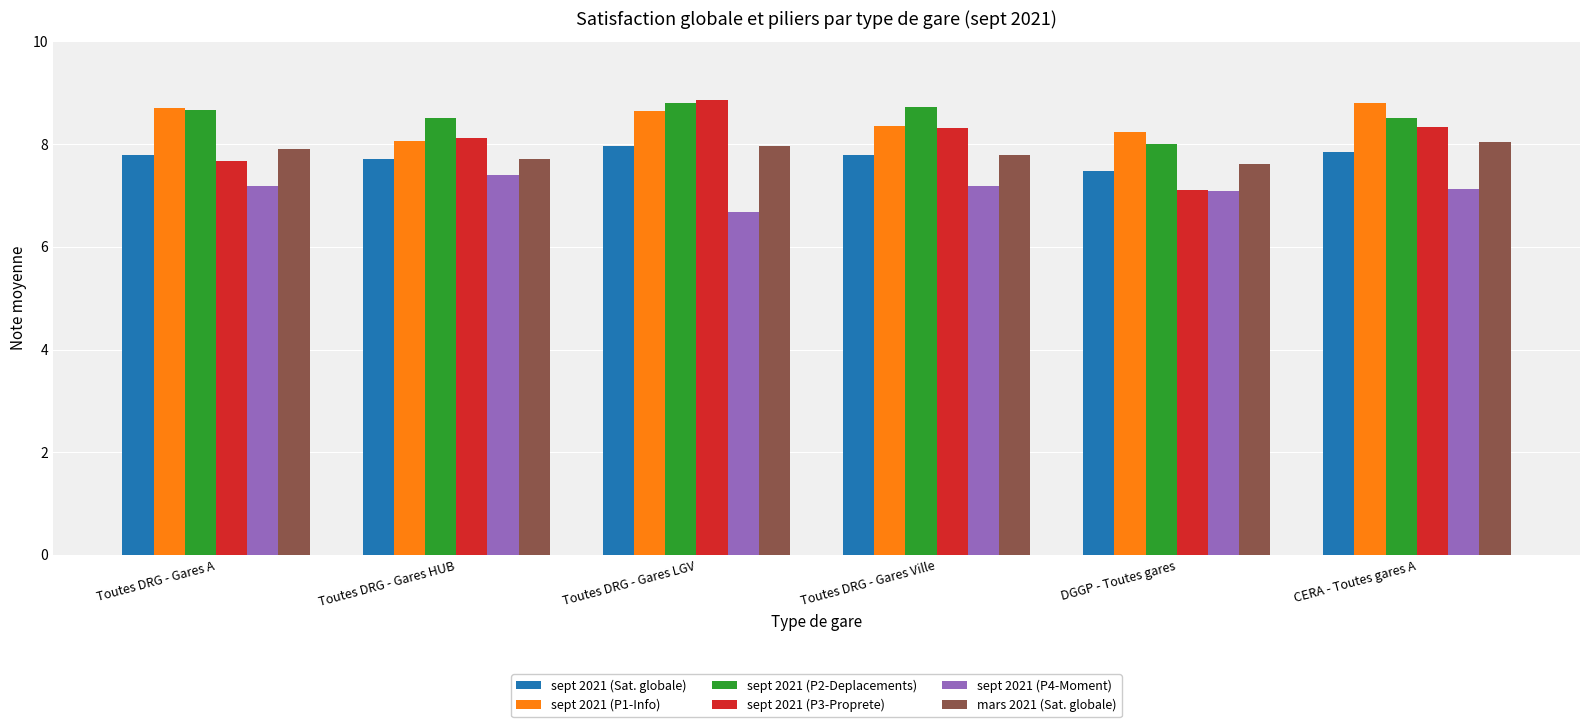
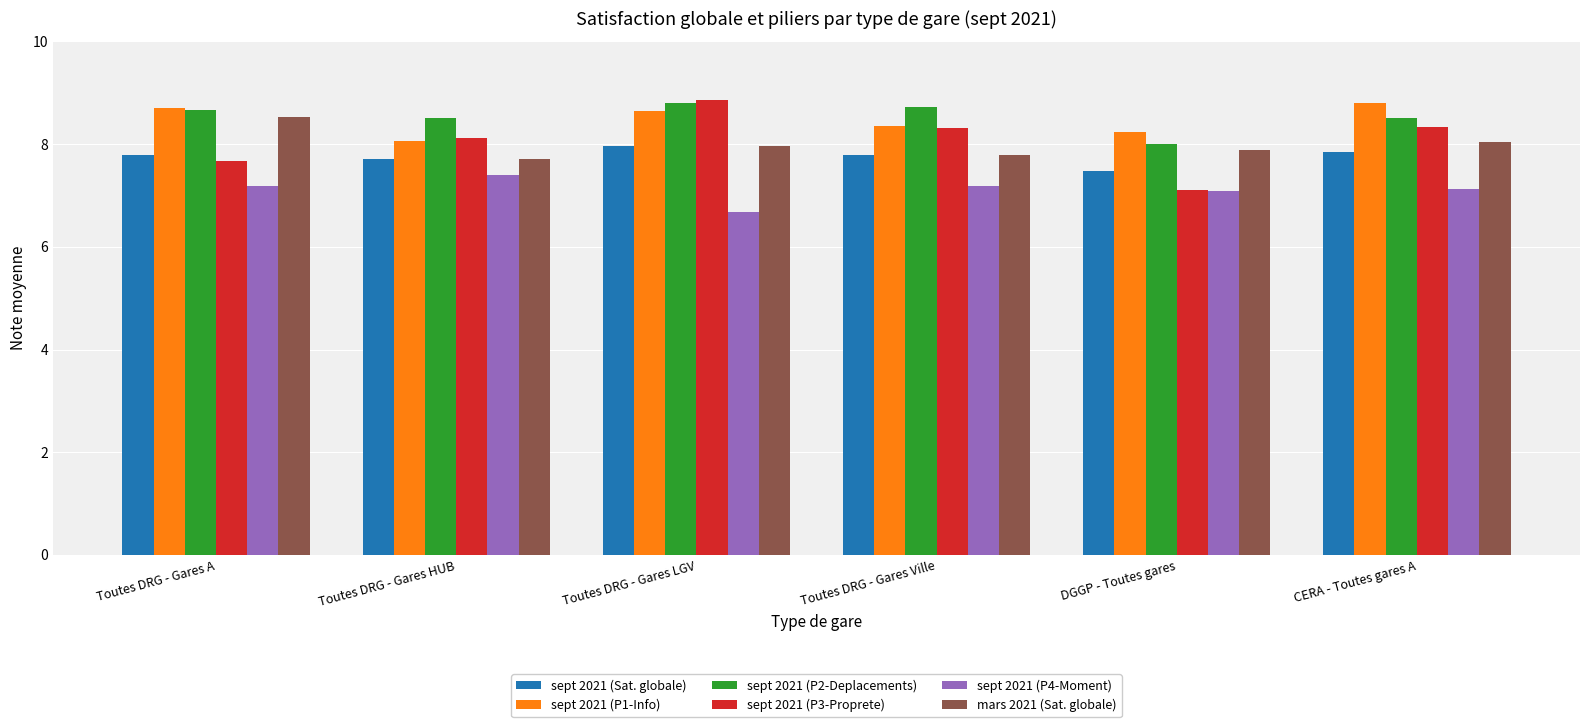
  {
    "sept 2021 (Sat. globale)": {
      "Toutes DRG - Gares A": 7.8,
      "Toutes DRG - Gares HUB": 7.7,
      "Toutes DRG - Gares LGV": 8.0,
      "Toutes DRG - Gares Ville": 7.8,
      "DGGP - Toutes gares": 7.5,
      "CERA - Toutes gares A": 7.8
    },
    "sept 2021 (P1-Info)": {
      "Toutes DRG - Gares A": 8.7,
      "Toutes DRG - Gares HUB": 8.1,
      "Toutes DRG - Gares LGV": 8.7,
      "Toutes DRG - Gares Ville": 8.3,
      "DGGP - Toutes gares": 8.2,
      "CERA - Toutes gares A": 8.8
    },
    "sept 2021 (P2-Deplacements)": {
      "Toutes DRG - Gares A": 8.7,
      "Toutes DRG - Gares HUB": 8.5,
      "Toutes DRG - Gares LGV": 8.8,
      "Toutes DRG - Gares Ville": 8.7,
      "DGGP - Toutes gares": 8.0,
      "CERA - Toutes gares A": 8.5
    },
    "sept 2021 (P3-Proprete)": {
      "Toutes DRG - Gares A": 7.7,
      "Toutes DRG - Gares HUB": 8.1,
      "Toutes DRG - Gares LGV": 8.9,
      "Toutes DRG - Gares Ville": 8.3,
      "DGGP - Toutes gares": 7.1,
      "CERA - Toutes gares A": 8.3
    },
    "sept 2021 (P4-Moment)": {
      "Toutes DRG - Gares A": 7.2,
      "Toutes DRG - Gares HUB": 7.4,
      "Toutes DRG - Gares LGV": 6.7,
      "Toutes DRG - Gares Ville": 7.2,
      "DGGP - Toutes gares": 7.1,
      "CERA - Toutes gares A": 7.1
    },
    "mars 2021 (Sat. globale)": {
-     "Toutes DRG - Gares A": 7.9,
+     "Toutes DRG - Gares A": 8.5,
      "Toutes DRG - Gares HUB": 7.7,
      "Toutes DRG - Gares LGV": 8.0,
      "Toutes DRG - Gares Ville": 7.8,
-     "DGGP - Toutes gares": 7.6,
+     "DGGP - Toutes gares": 7.9,
      "CERA - Toutes gares A": 8.0
    }
  }
